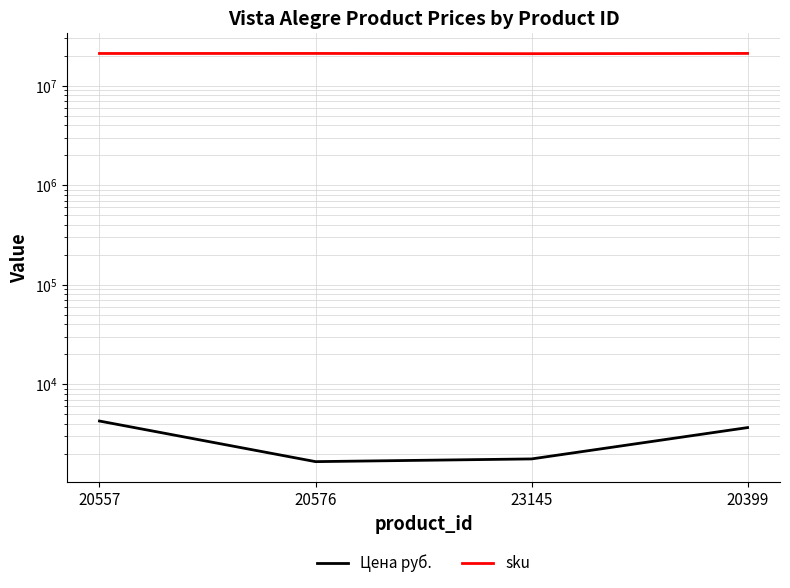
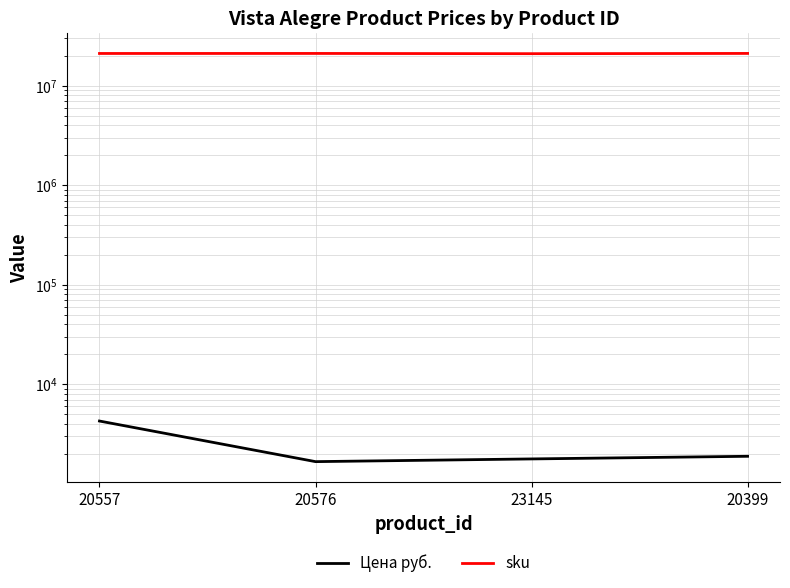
  {
    "Цена руб.": {
      "20557": 4300,
      "20576": 1700,
      "23145": 1800,
-     "20399": 3700
+     "20399": 1900
    },
    "sku": {
      "20557": 21000000,
      "20576": 21000000,
      "23145": 21000000,
      "20399": 21000000
    }
  }
